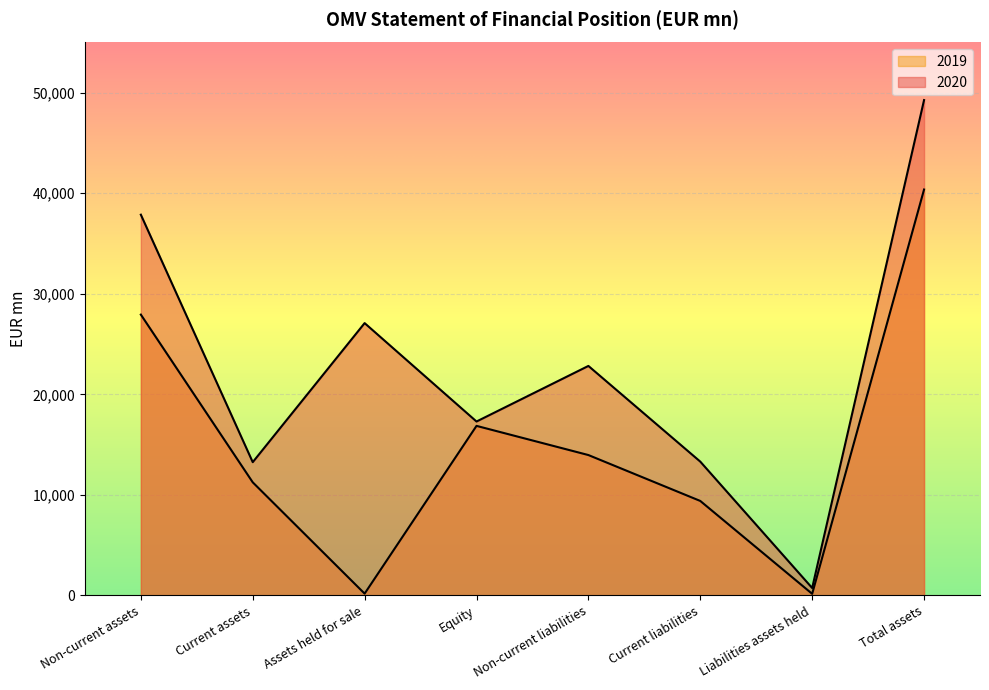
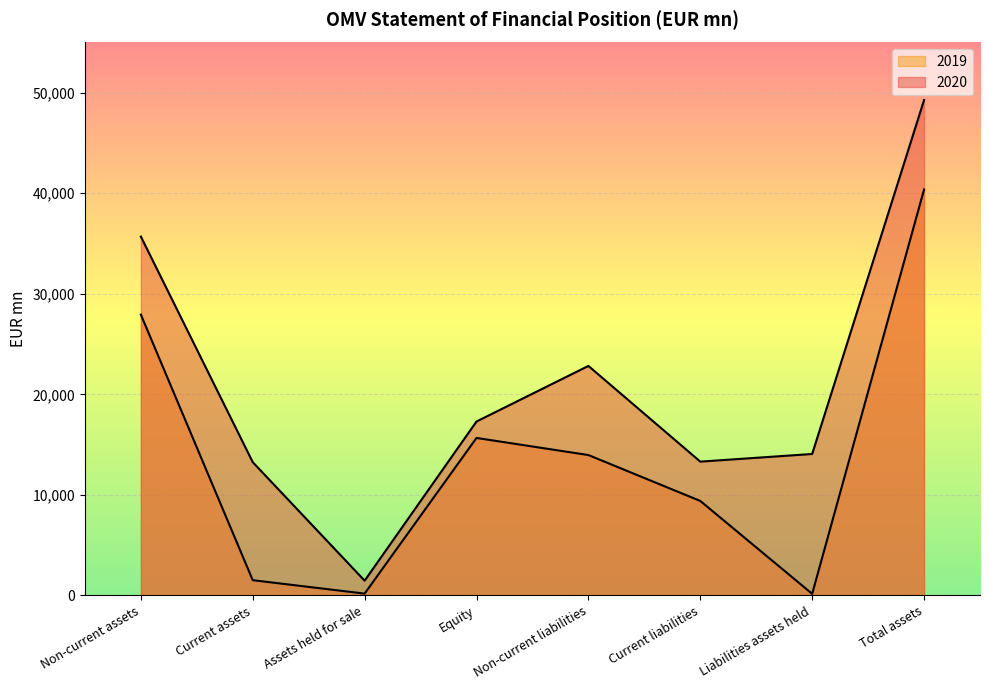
  {
    "2019": {
      "Non-current assets": "27,900",
-     "Current assets": "11,200",
+     "Current assets": "1,500",
      "Assets held for sale": "200",
-     "Equity": "16,900",
+     "Equity": "15,700",
      "Non-current liabilities": "14,000",
      "Current liabilities": "9,400",
      "Liabilities assets held": "200",
      "Total assets": "40,400"
    },
    "2020": {
-     "Non-current assets": "37,900",
+     "Non-current assets": "35,700",
      "Current assets": "13,300",
-     "Assets held for sale": "27,100",
+     "Assets held for sale": "1,500",
      "Equity": "17,300",
      "Non-current liabilities": "22,800",
      "Current liabilities": "13,300",
-     "Liabilities assets held": "700",
+     "Liabilities assets held": "14,100",
      "Total assets": "49,300"
    }
  }
